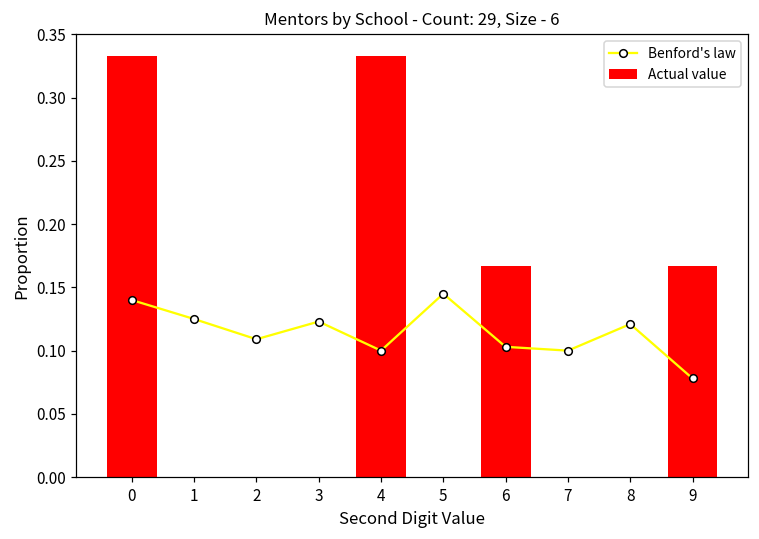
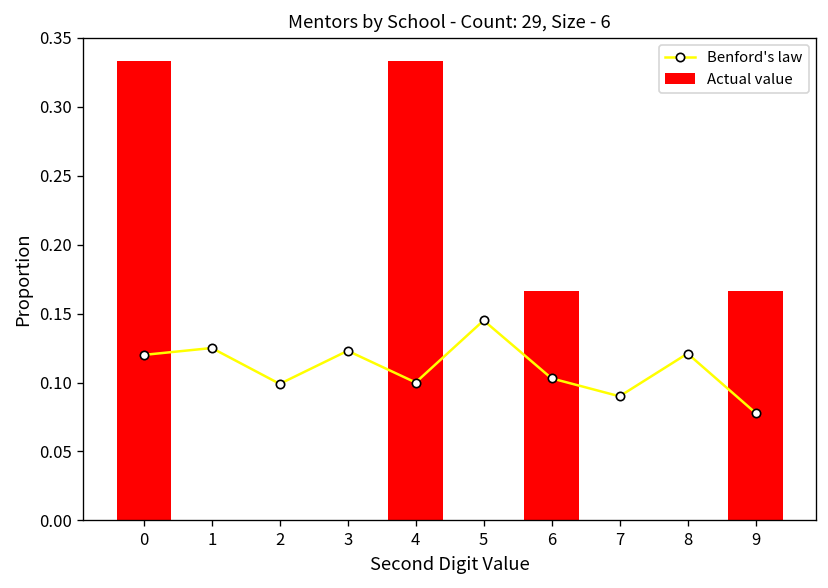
  {
    "Benford's law": {
-     "0": 0.14,
+     "0": 0.12,
      "1": 0.125,
-     "2": 0.109,
+     "2": 0.099,
      "3": 0.123,
      "4": 0.100,
      "5": 0.145,
      "6": 0.103,
-     "7": 0.10,
+     "7": 0.09,
      "8": 0.121,
      "9": 0.078
    },
    "Actual value": {
      "0": 0.333,
      "1": 0.000,
      "2": 0.000,
      "3": 0.000,
      "4": 0.333,
      "5": 0.000,
      "6": 0.167,
      "7": 0.000,
      "8": 0.000,
      "9": 0.167
    }
  }
